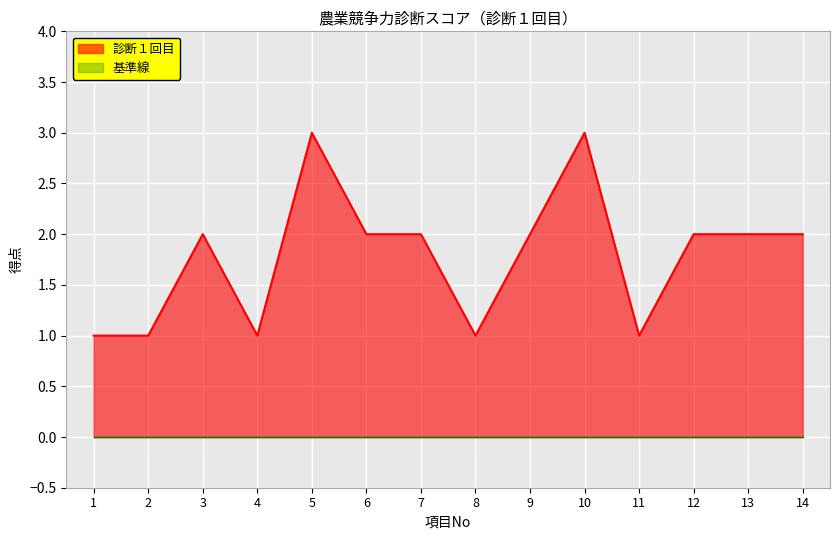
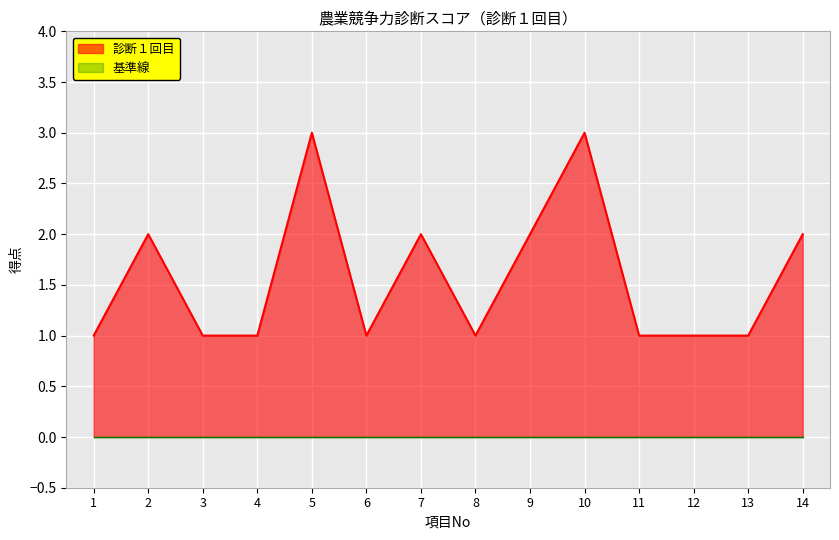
  {
    "診断１回目": {
      "1": 1,
-     "2": 1,
-     "3": 2,
+     "2": 2,
+     "3": 1,
      "4": 1,
      "5": 3,
-     "6": 2,
+     "6": 1,
      "7": 2,
      "8": 1,
      "9": 2,
      "10": 3,
      "11": 1,
-     "12": 2,
-     "13": 2,
+     "12": 1,
+     "13": 1,
      "14": 2
    },
    "基準線": {
      "1": 0,
      "2": 0,
      "3": 0,
      "4": 0,
      "5": 0,
      "6": 0,
      "7": 0,
      "8": 0,
      "9": 0,
      "10": 0,
      "11": 0,
      "12": 0,
      "13": 0,
      "14": 0
    }
  }
